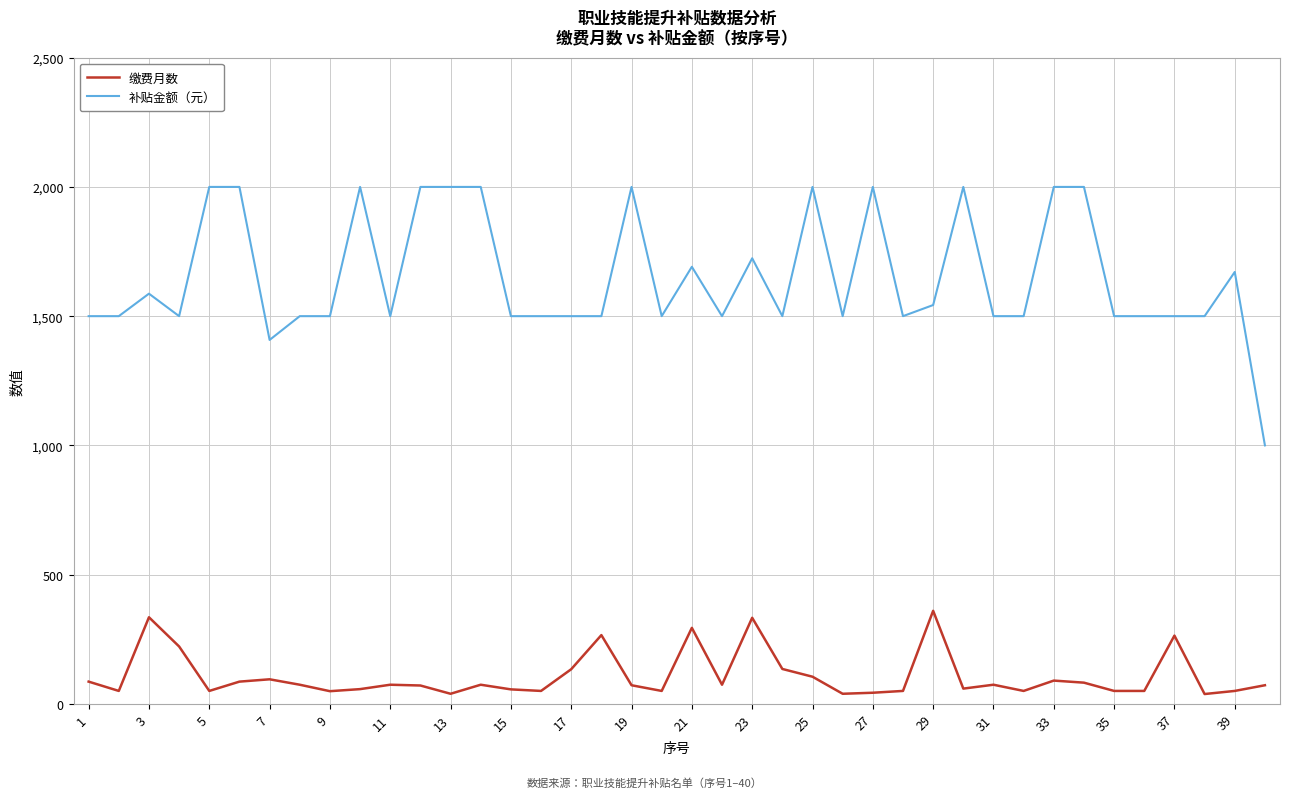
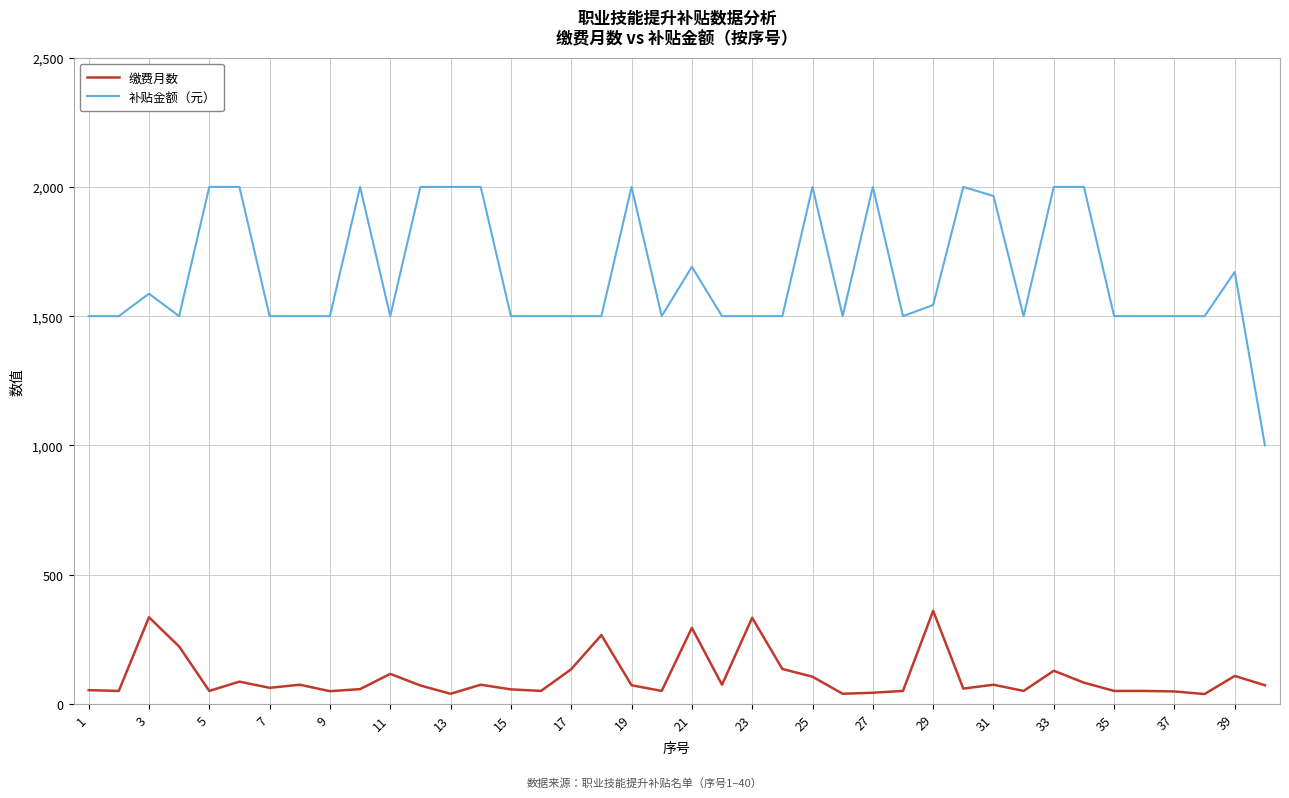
  {
    "缴费月数": {
-     "1": "90",
+     "1": "50",
      "3": "340",
      "5": "50",
-     "7": "100",
+     "7": "60",
      "9": "50",
-     "11": "70",
+     "11": "120",
      "13": "40",
      "15": "60",
      "17": "130",
      "19": "70",
      "21": "290",
      "23": "330",
      "25": "110",
      "27": "40",
      "29": "360",
      "31": "70",
-     "33": "90",
+     "33": "130",
      "35": "50",
-     "37": "260",
-     "39": "50"
+     "37": "50",
+     "39": "110"
    },
    "补贴金额（元）": {
      "1": "1,500",
      "3": "1,590",
      "5": "2,000",
-     "7": "1,410",
+     "7": "1,500",
      "9": "1,500",
      "11": "1,500",
      "13": "2,000",
      "15": "1,500",
      "17": "1,500",
      "19": "2,000",
      "21": "1,690",
-     "23": "1,720",
+     "23": "1,500",
      "25": "2,000",
      "27": "2,000",
      "29": "1,540",
-     "31": "1,500",
+     "31": "1,970",
      "33": "2,000",
      "35": "1,500",
      "37": "1,500",
      "39": "1,670"
    }
  }
